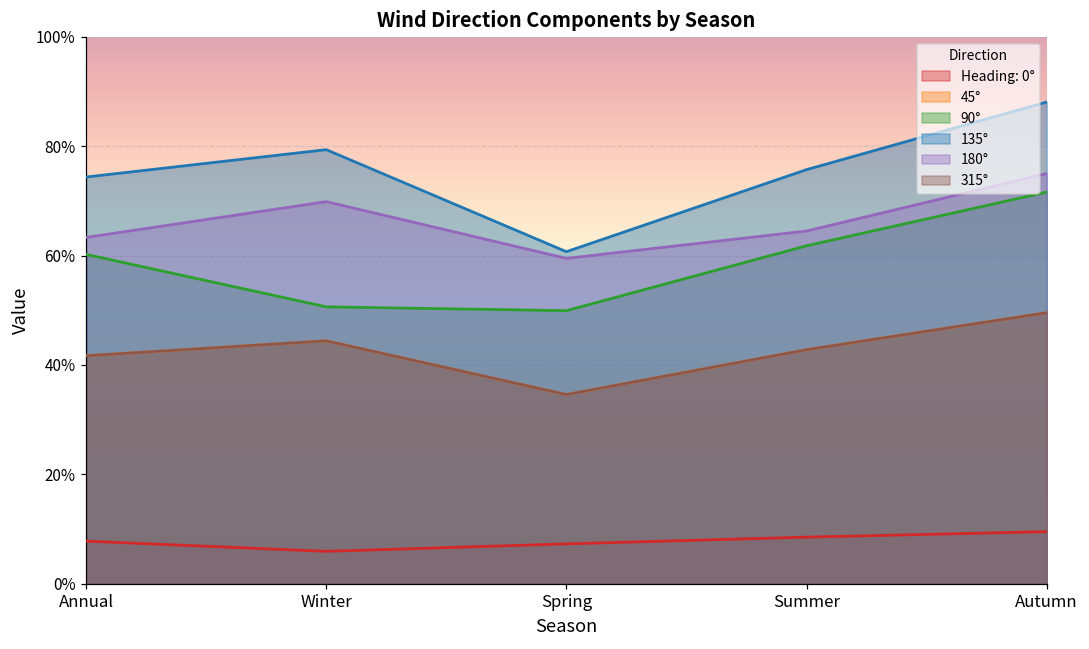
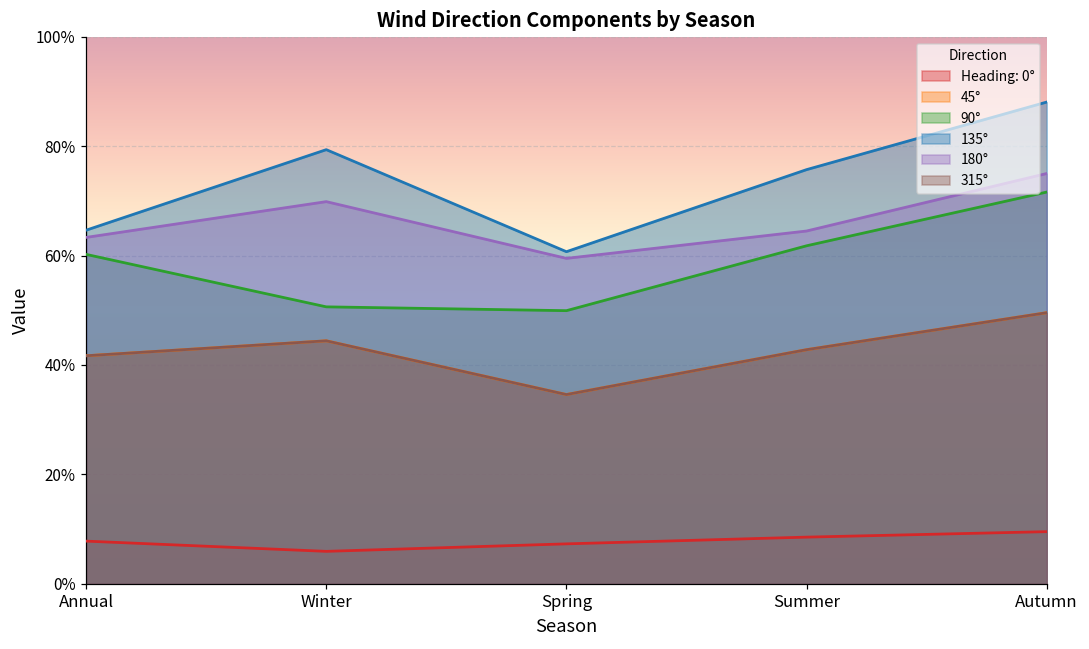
  {
    "90°": {
      "Annual": "60%",
      "Winter": "51%",
      "Spring": "50%",
      "Summer": "62%",
      "Autumn": "72%"
    },
    "135°": {
-     "Annual": "74%",
+     "Annual": "65%",
      "Winter": "79%",
      "Spring": "61%",
      "Summer": "76%",
      "Autumn": "88%"
    },
    "180°": {
      "Annual": "63%",
      "Winter": "70%",
      "Spring": "59%",
      "Summer": "64%",
      "Autumn": "75%"
    }
  }
